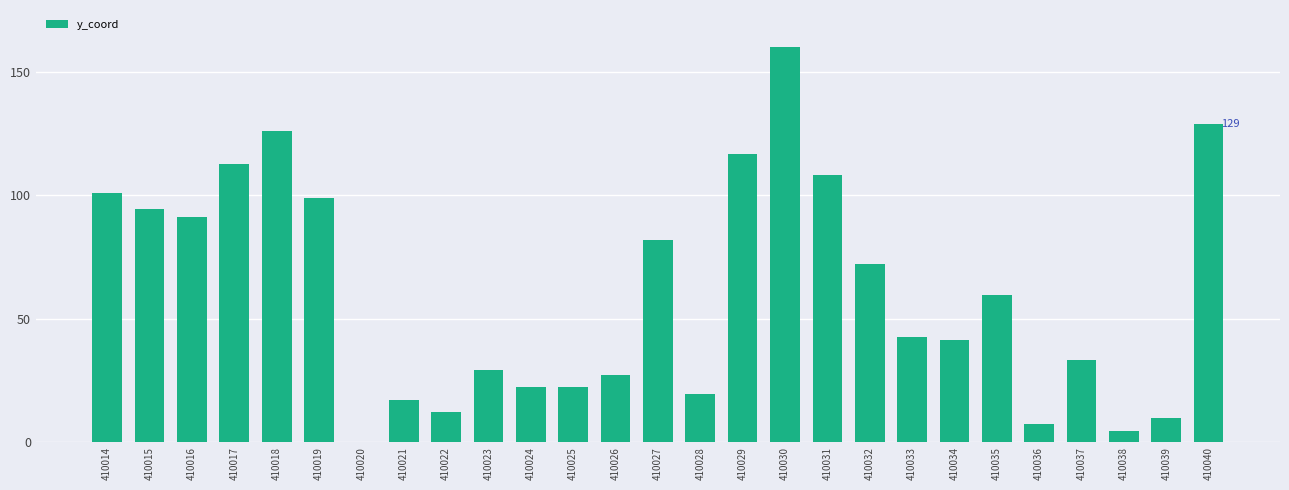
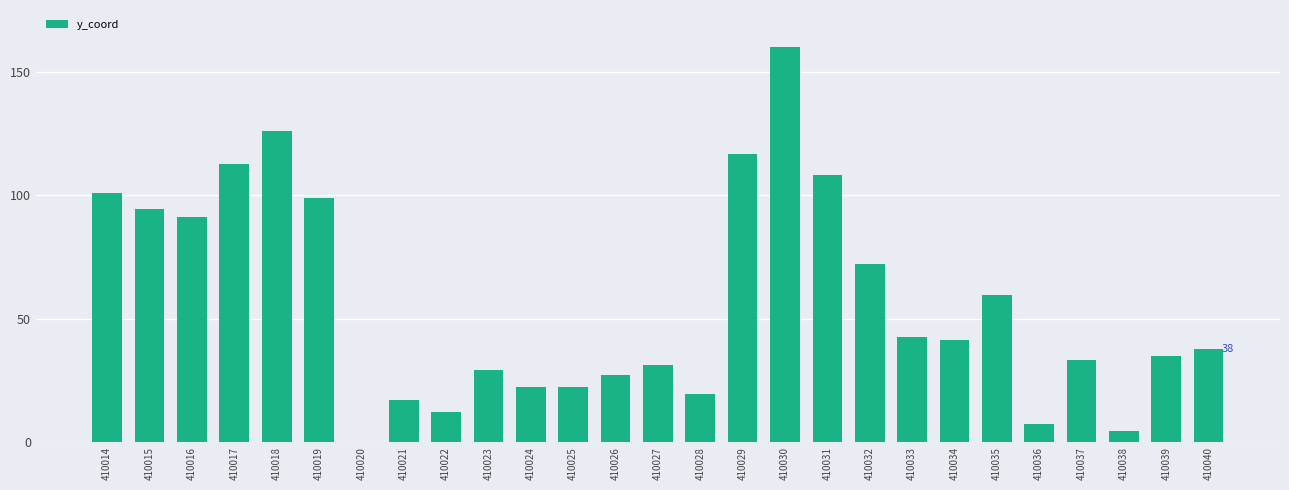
  {
-   "410027": 82,
-   "410039": 10,
-   "410040": 129
+   "410027": 31,
+   "410039": 35,
+   "410040": 38
  }
